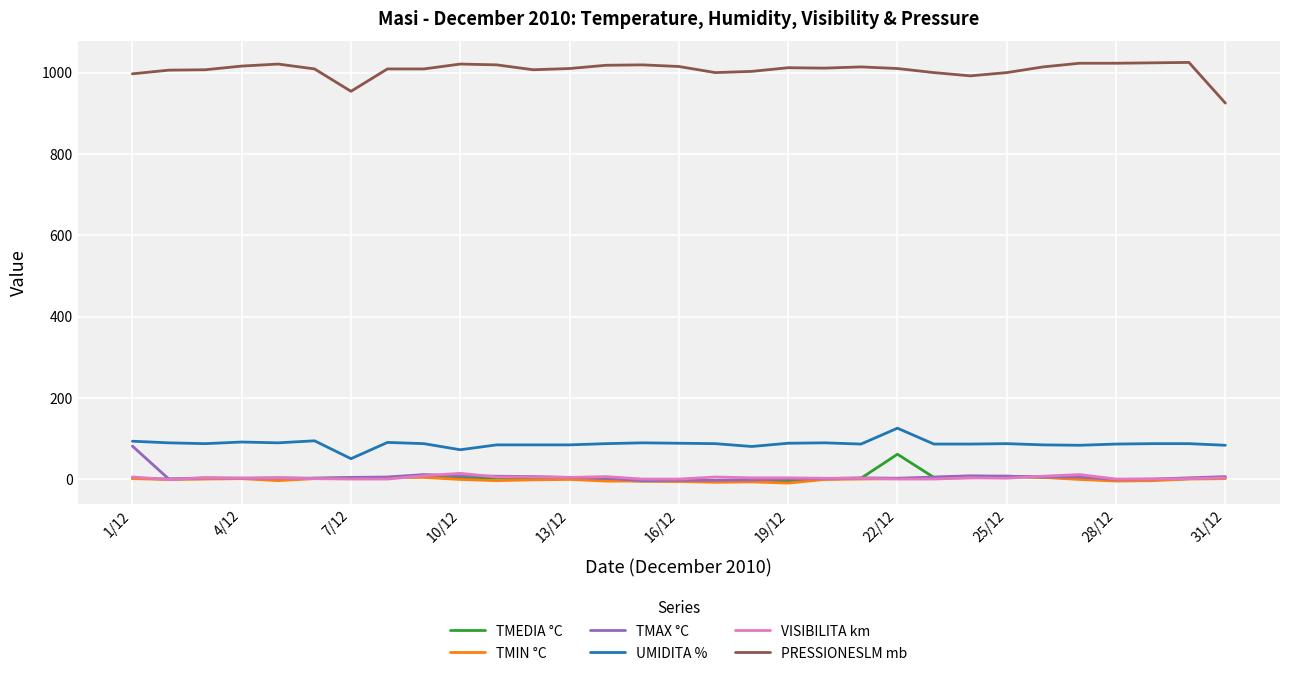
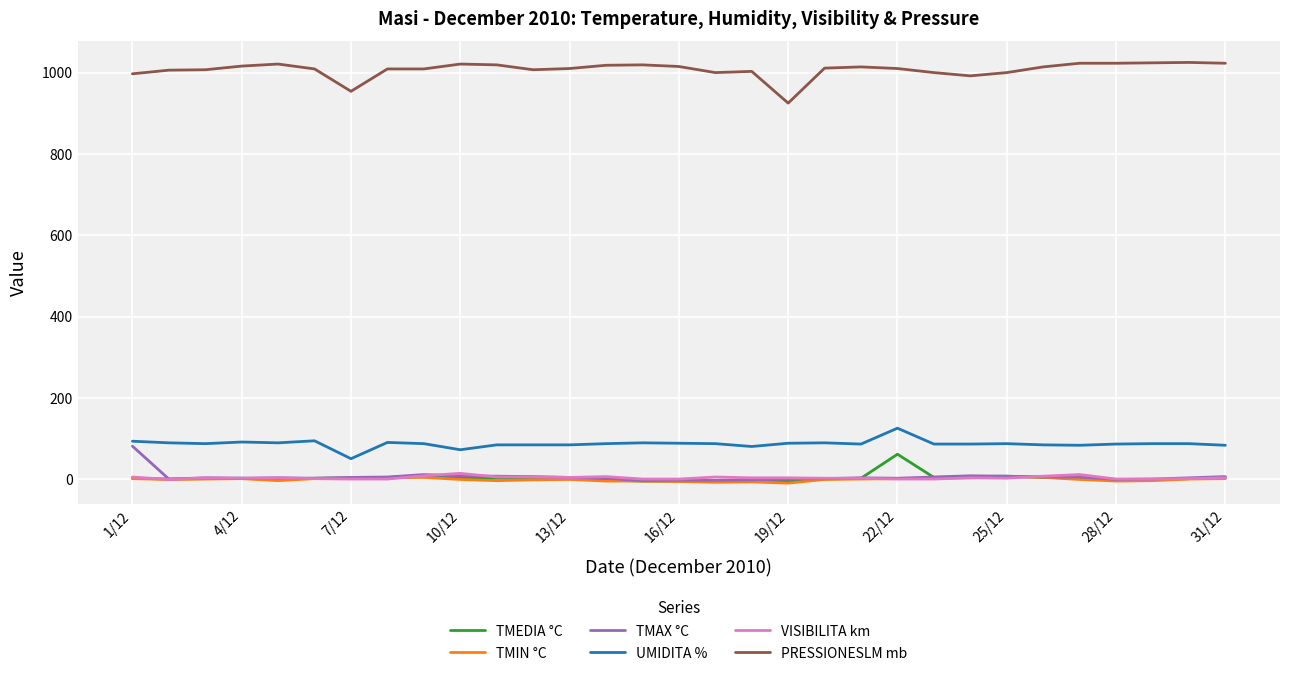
  {
    "TMEDIA °C": {
      "22/12": 60
    },
    "TMAX °C": {
      "1/12": 80
    },
    "UMIDITA %": {
      "1/12": 90,
      "4/12": 90,
      "7/12": 50,
      "10/12": 70,
      "13/12": 90,
      "16/12": 90,
      "19/12": 90,
      "22/12": 130,
      "25/12": 90,
      "28/12": 90,
      "31/12": 80
    },
    "PRESSIONESLM mb": {
      "1/12": 1000,
      "4/12": 1020,
      "7/12": 950,
      "10/12": 1020,
      "13/12": 1010,
      "16/12": 1020,
-     "19/12": 1010,
+     "19/12": 930,
      "22/12": 1010,
      "25/12": 1000,
      "28/12": 1020,
-     "31/12": 930
+     "31/12": 1020
    }
  }
